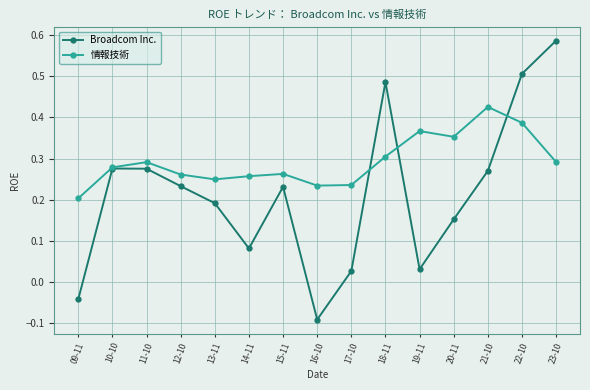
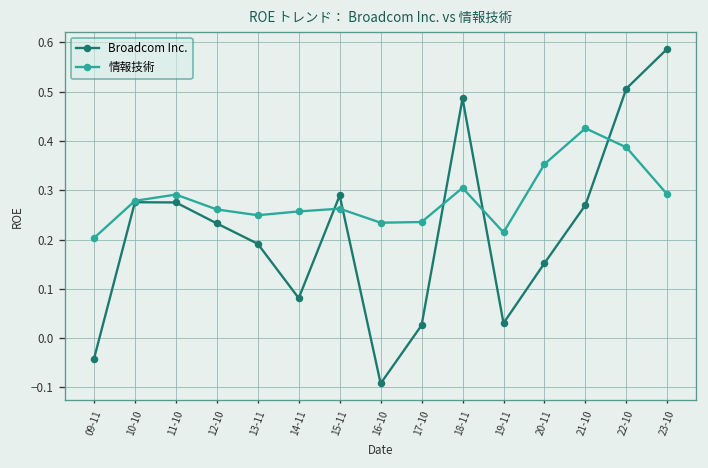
  {
    "Broadcom Inc.": {
      "09-11": -0.04,
      "11-10": 0.28,
      "12-10": 0.23,
      "13-11": 0.19,
      "14-11": 0.08,
-     "15-11": 0.23,
+     "15-11": 0.29,
      "16-10": -0.09,
      "17-10": 0.03,
      "18-11": 0.49,
      "19-11": 0.03,
      "20-11": 0.15,
      "21-10": 0.27,
      "22-10": 0.51,
      "23-10": 0.59
    },
    "情報技術": {
      "09-11": 0.20,
      "11-10": 0.29,
      "12-10": 0.26,
      "13-11": 0.25,
      "14-11": 0.26,
      "15-11": 0.26,
      "16-10": 0.23,
      "17-10": 0.24,
      "18-11": 0.30,
-     "19-11": 0.37,
+     "19-11": 0.21,
      "20-11": 0.35,
      "21-10": 0.43,
      "22-10": 0.39,
      "23-10": 0.29
    }
  }
